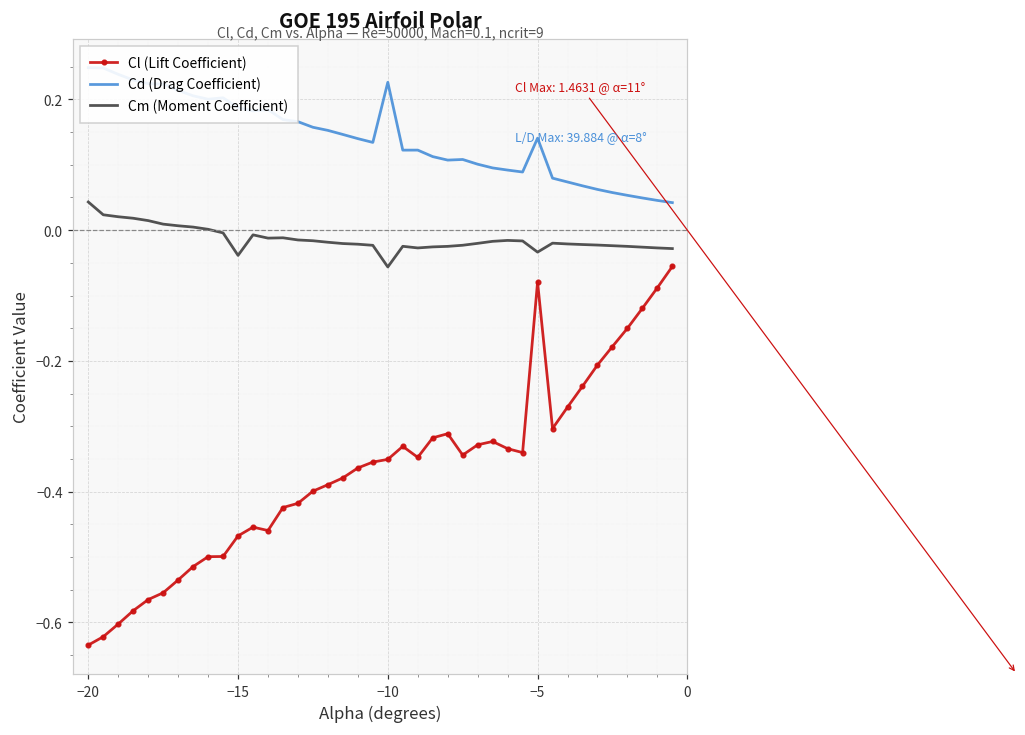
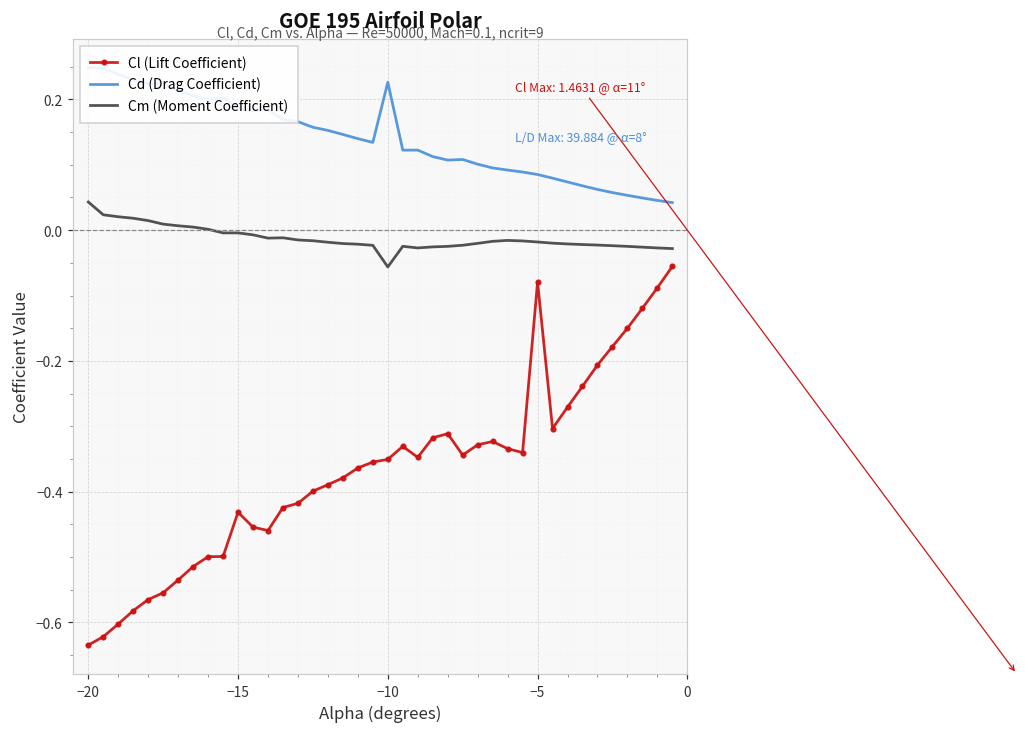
  {
    "Cl (Lift Coefficient)": {
      "−20": -0.63,
-     "−15": -0.47,
+     "−15": -0.43,
      "−10": -0.35
    },
    "Cd (Drag Coefficient)": {
      "−10": 0.23,
-     "−5": 0.14
+     "−5": 0.09
    },
    "Cm (Moment Coefficient)": {
      "−20": 0.04,
-     "−15": -0.04,
+     "−15": 0.00,
      "−10": -0.06,
-     "−5": -0.03
+     "−5": -0.02
    }
  }
